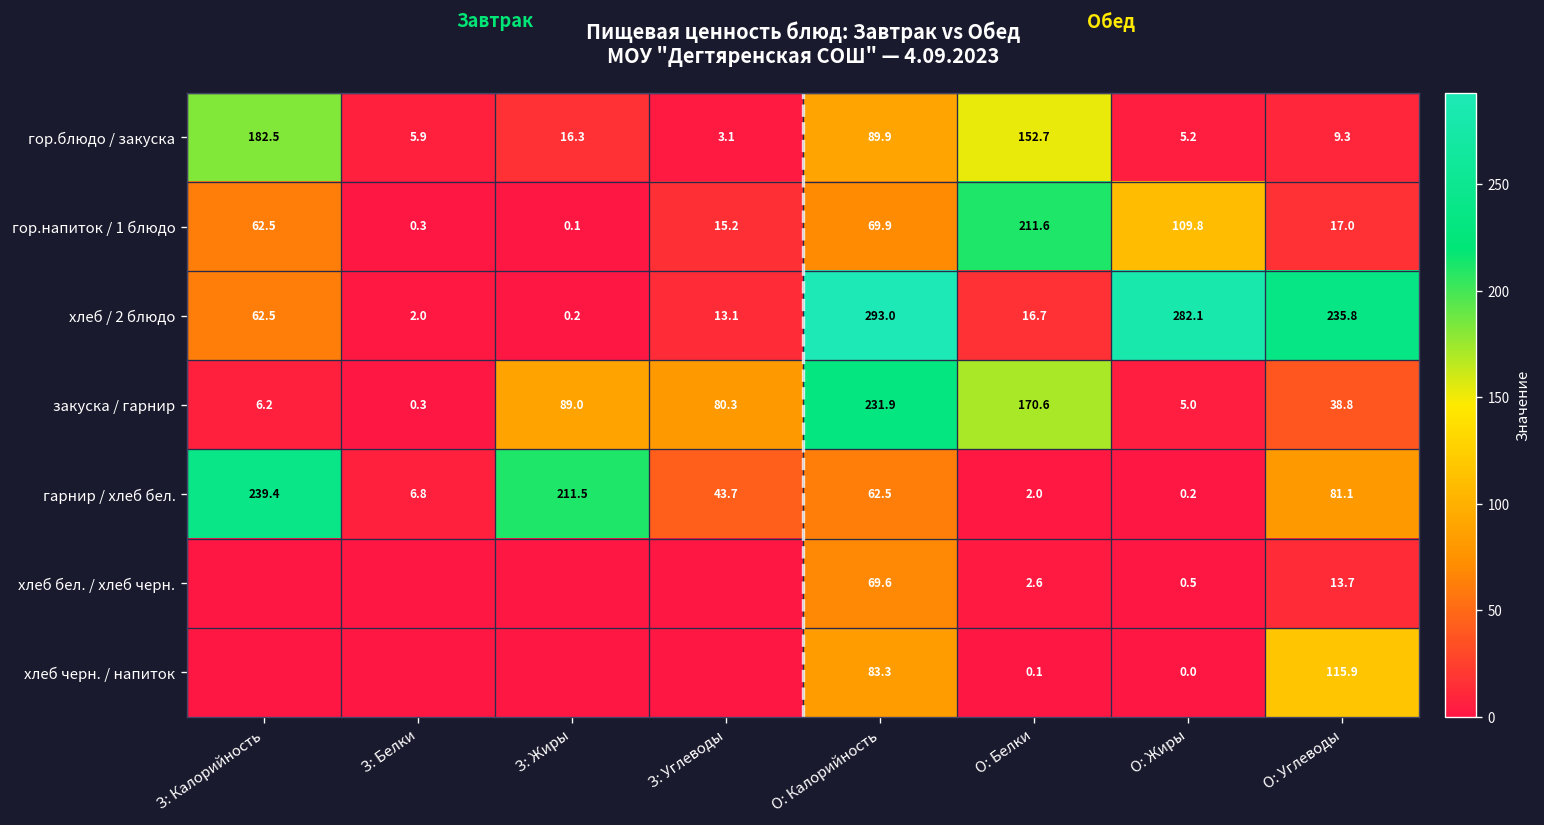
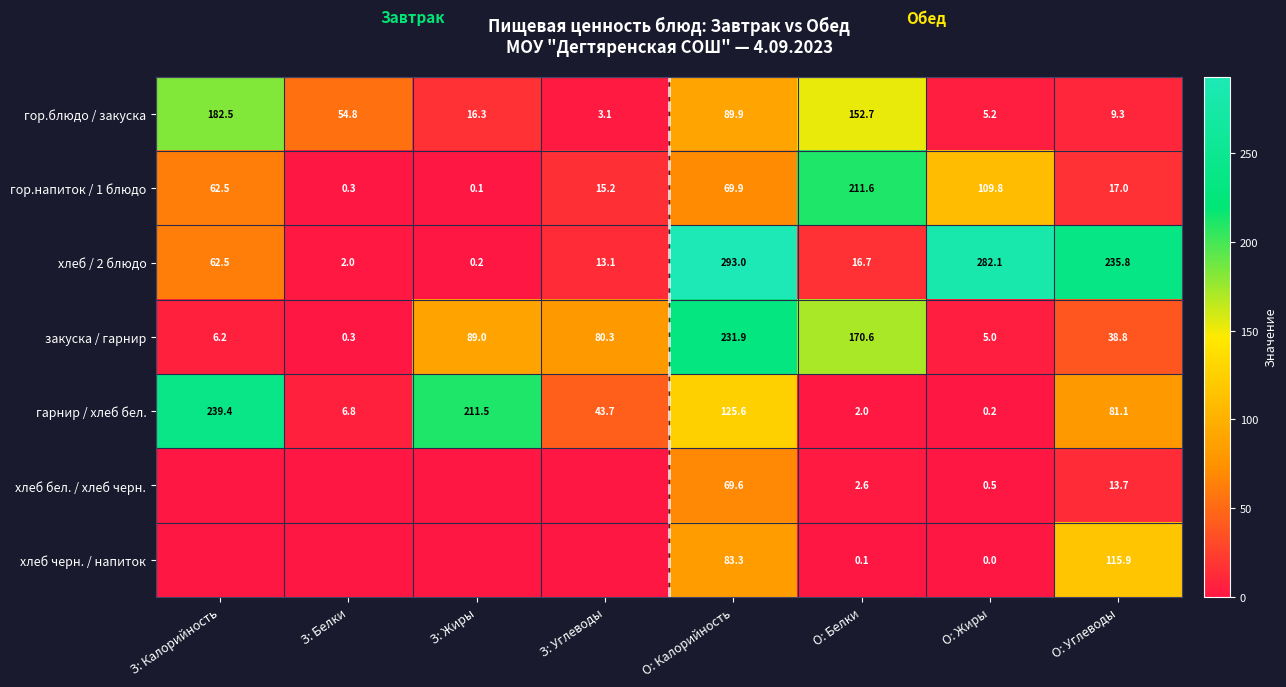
  {
    "гор.блюдо / закуска": {
      "З: Калорийность": 182.5,
-     "З: Белки": 5.9,
+     "З: Белки": 54.8,
      "З: Жиры": 16.3,
      "З: Углеводы": 3.1,
      "О: Калорийность": 89.9,
      "О: Белки": 152.7,
      "О: Жиры": 5.2,
      "О: Углеводы": 9.3
    },
    "гор.напиток / 1 блюдо": {
      "З: Калорийность": 62.5,
      "З: Белки": 0.3,
      "З: Жиры": 0.1,
      "З: Углеводы": 15.2,
      "О: Калорийность": 69.9,
      "О: Белки": 211.6,
      "О: Жиры": 109.8,
      "О: Углеводы": 17.0
    },
    "хлеб / 2 блюдо": {
      "З: Калорийность": 62.5,
      "З: Белки": 2.0,
      "З: Жиры": 0.2,
      "З: Углеводы": 13.1,
      "О: Калорийность": 293.0,
      "О: Белки": 16.7,
      "О: Жиры": 282.1,
      "О: Углеводы": 235.8
    },
    "закуска / гарнир": {
      "З: Калорийность": 6.2,
      "З: Белки": 0.3,
      "З: Жиры": 89.0,
      "З: Углеводы": 80.3,
      "О: Калорийность": 231.9,
      "О: Белки": 170.6,
      "О: Жиры": 5.0,
      "О: Углеводы": 38.8
    },
    "гарнир / хлеб бел.": {
      "З: Калорийность": 239.4,
      "З: Белки": 6.8,
      "З: Жиры": 211.5,
      "З: Углеводы": 43.7,
-     "О: Калорийность": 62.5,
+     "О: Калорийность": 125.6,
      "О: Белки": 2.0,
      "О: Жиры": 0.2,
      "О: Углеводы": 81.1
    },
    "хлеб бел. / хлеб черн.": {
      "О: Калорийность": 69.6,
      "О: Белки": 2.6,
      "О: Жиры": 0.5,
      "О: Углеводы": 13.7
    },
    "хлеб черн. / напиток": {
      "О: Калорийность": 83.3,
      "О: Белки": 0.1,
      "О: Жиры": 0.0,
      "О: Углеводы": 115.9
    }
  }
